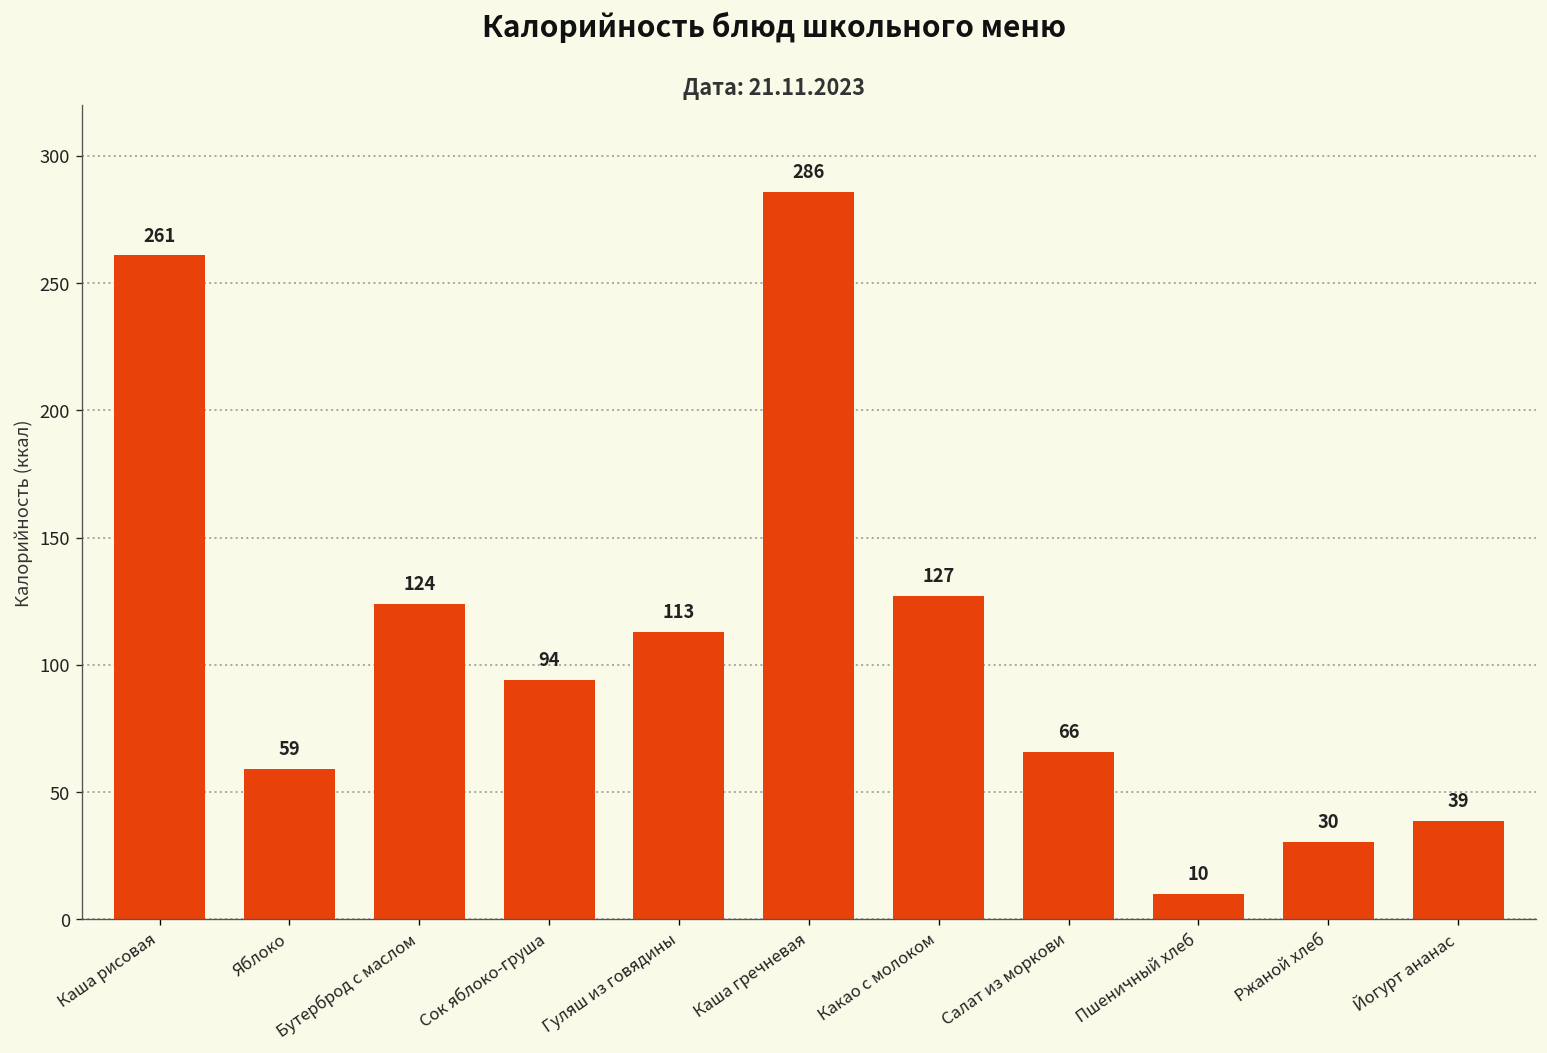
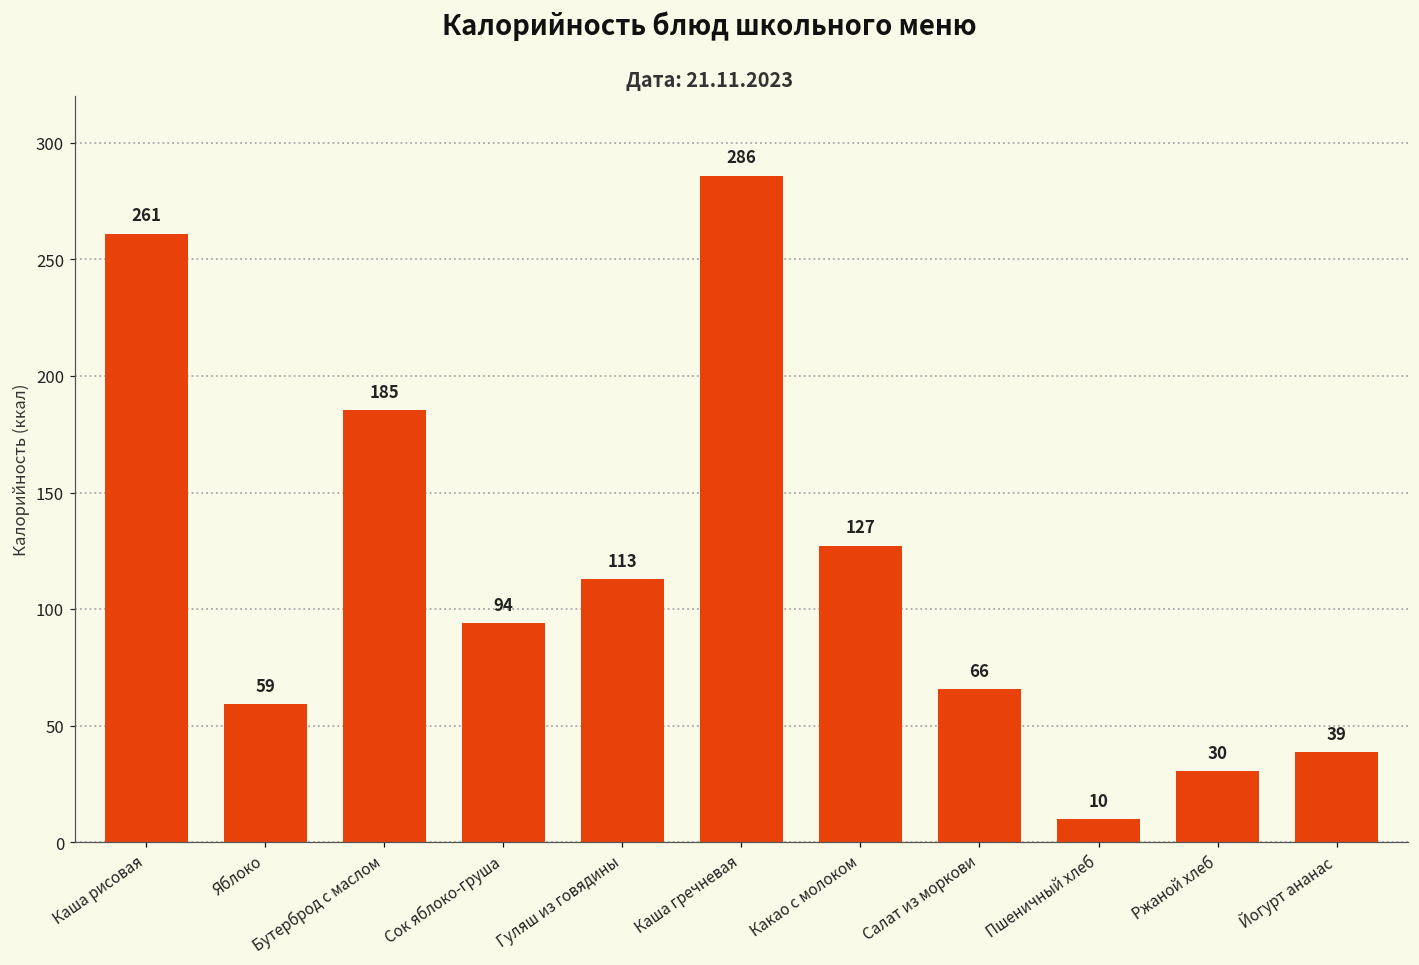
  {
    "Каша рисовая": 261,
    "Яблоко": 59,
-   "Бутерброд с маслом": 124,
+   "Бутерброд с маслом": 185,
    "Сок яблоко-груша": 94,
    "Гуляш из говядины": 113,
    "Каша гречневая": 286,
    "Какао с молоком": 127,
    "Салат из моркови": 66,
    "Пшеничный хлеб": 10,
    "Ржаной хлеб": 30,
    "Йогурт ананас": 39
  }
